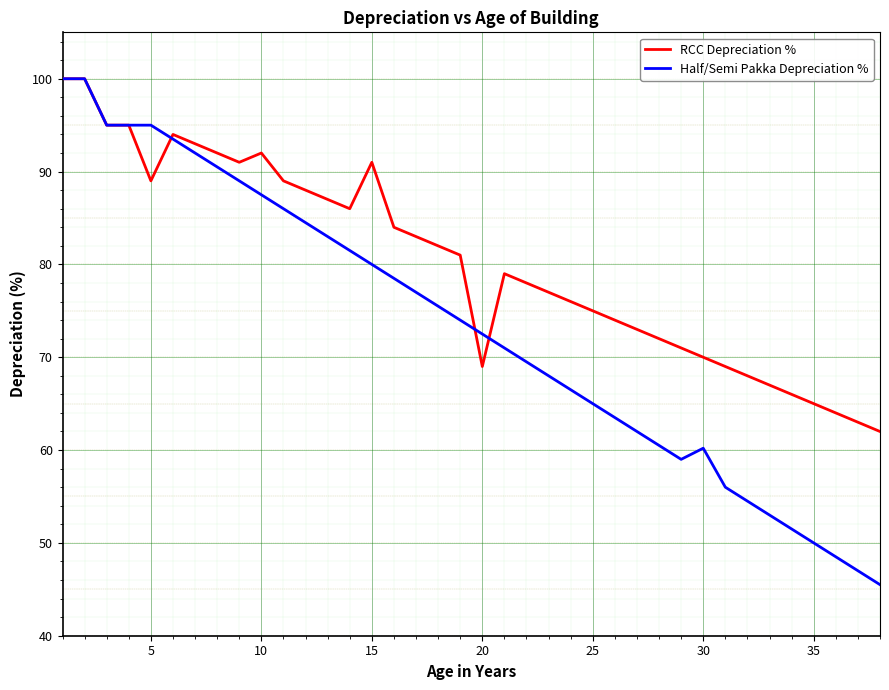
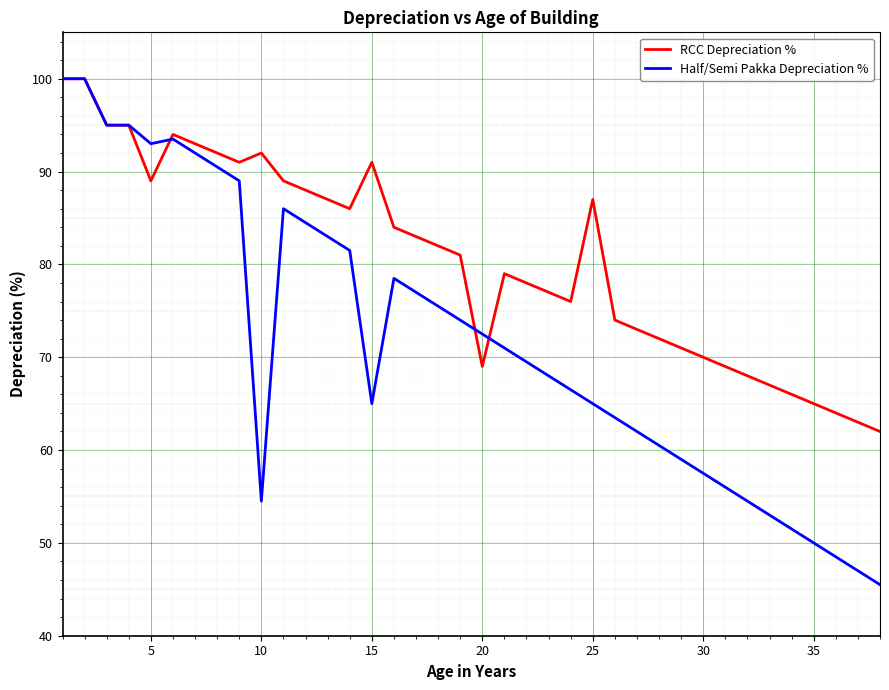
  {
    "RCC Depreciation %": {
      "5": 89,
      "10": 92,
      "15": 91,
      "20": 69,
-     "25": 75,
+     "25": 87,
      "30": 70,
      "35": 65
    },
    "Half/Semi Pakka Depreciation %": {
-     "5": 95,
-     "10": 88,
-     "15": 80,
+     "5": 93,
+     "10": 55,
+     "15": 65,
      "20": 73,
      "25": 65,
-     "30": 60,
+     "30": 58,
      "35": 50
    }
  }
